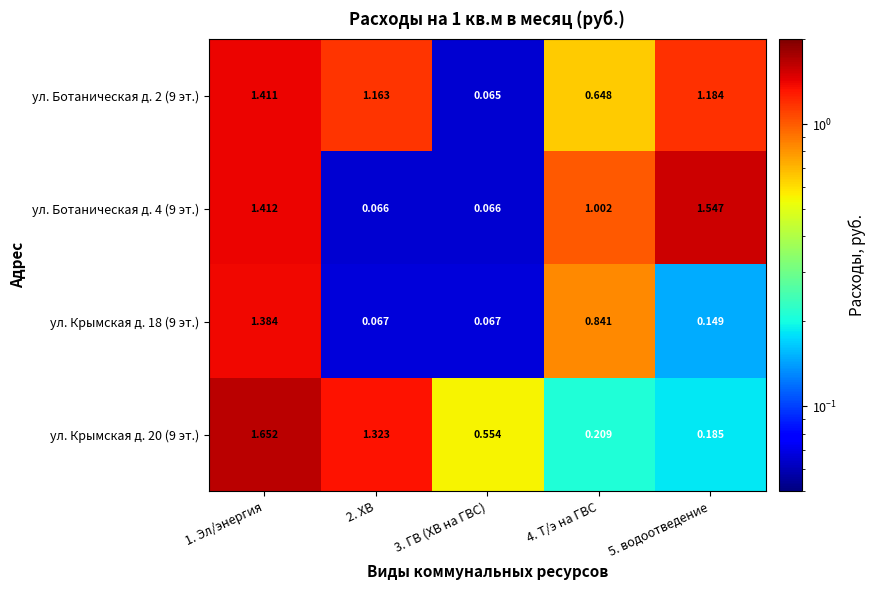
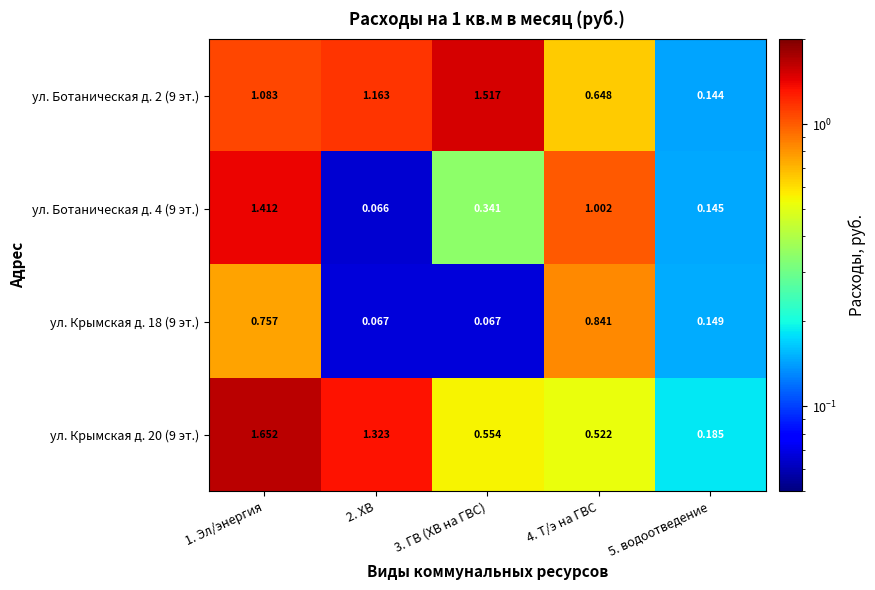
  {
    "ул. Ботаническая д. 2 (9 эт.)": {
-     "1. Эл/энергия": 1.411,
+     "1. Эл/энергия": 1.083,
      "2. ХВ": 1.163,
-     "3. ГВ (ХВ на ГВС)": 0.065,
+     "3. ГВ (ХВ на ГВС)": 1.517,
      "4. Т/э на ГВС": 0.648,
-     "5. водоотведение": 1.184
+     "5. водоотведение": 0.144
    },
    "ул. Ботаническая д. 4 (9 эт.)": {
      "1. Эл/энергия": 1.412,
      "2. ХВ": 0.066,
-     "3. ГВ (ХВ на ГВС)": 0.066,
+     "3. ГВ (ХВ на ГВС)": 0.341,
      "4. Т/э на ГВС": 1.002,
-     "5. водоотведение": 1.547
+     "5. водоотведение": 0.145
    },
    "ул. Крымская д. 18 (9 эт.)": {
-     "1. Эл/энергия": 1.384,
+     "1. Эл/энергия": 0.757,
      "2. ХВ": 0.067,
      "3. ГВ (ХВ на ГВС)": 0.067,
      "4. Т/э на ГВС": 0.841,
      "5. водоотведение": 0.149
    },
    "ул. Крымская д. 20 (9 эт.)": {
      "1. Эл/энергия": 1.652,
      "2. ХВ": 1.323,
      "3. ГВ (ХВ на ГВС)": 0.554,
-     "4. Т/э на ГВС": 0.209,
+     "4. Т/э на ГВС": 0.522,
      "5. водоотведение": 0.185
    }
  }
